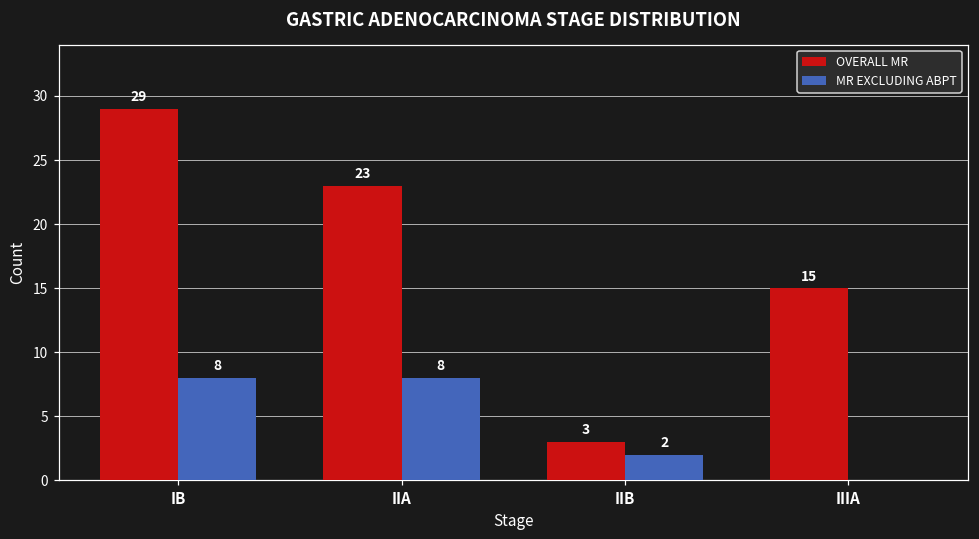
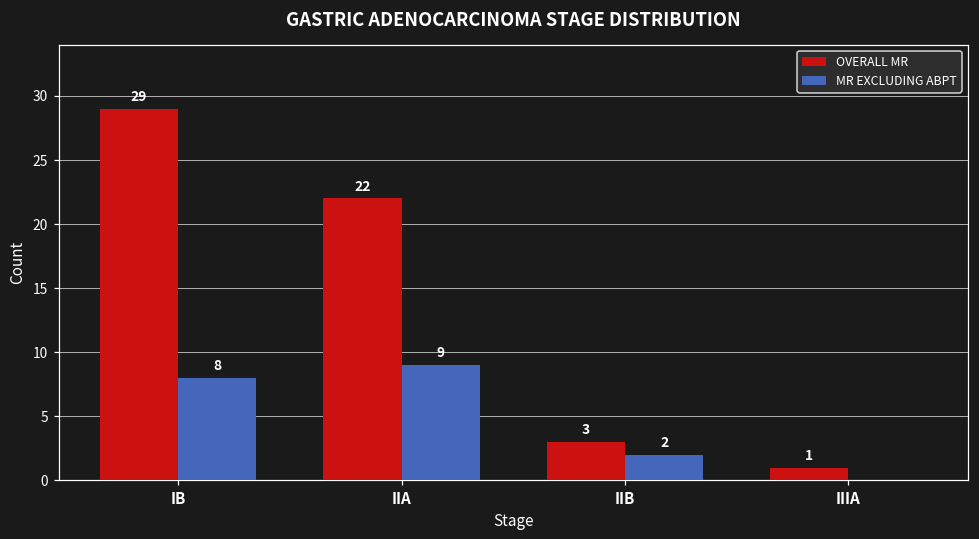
  {
    "OVERALL MR": {
      "IB": 29,
-     "IIA": 23,
+     "IIA": 22,
      "IIB": 3,
-     "IIIA": 15
+     "IIIA": 1
    },
    "MR EXCLUDING ABPT": {
      "IB": 8,
-     "IIA": 8,
+     "IIA": 9,
      "IIB": 2
    }
  }
